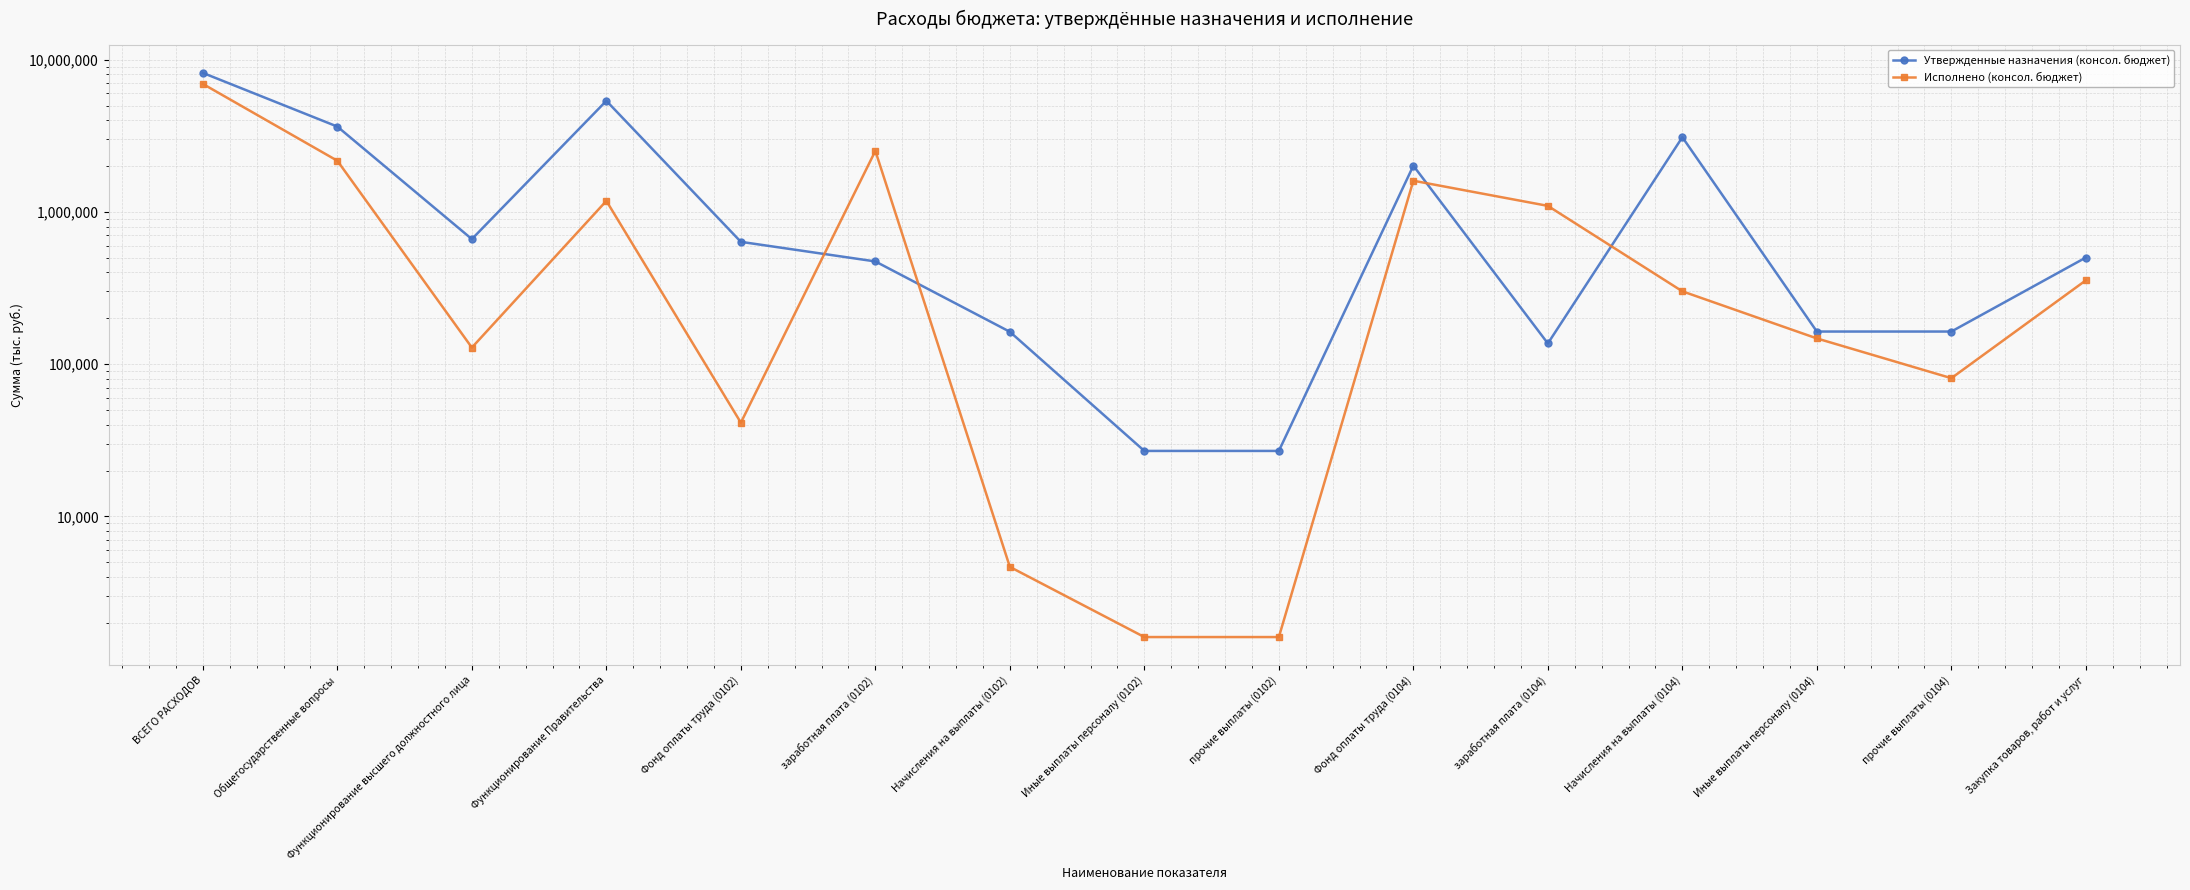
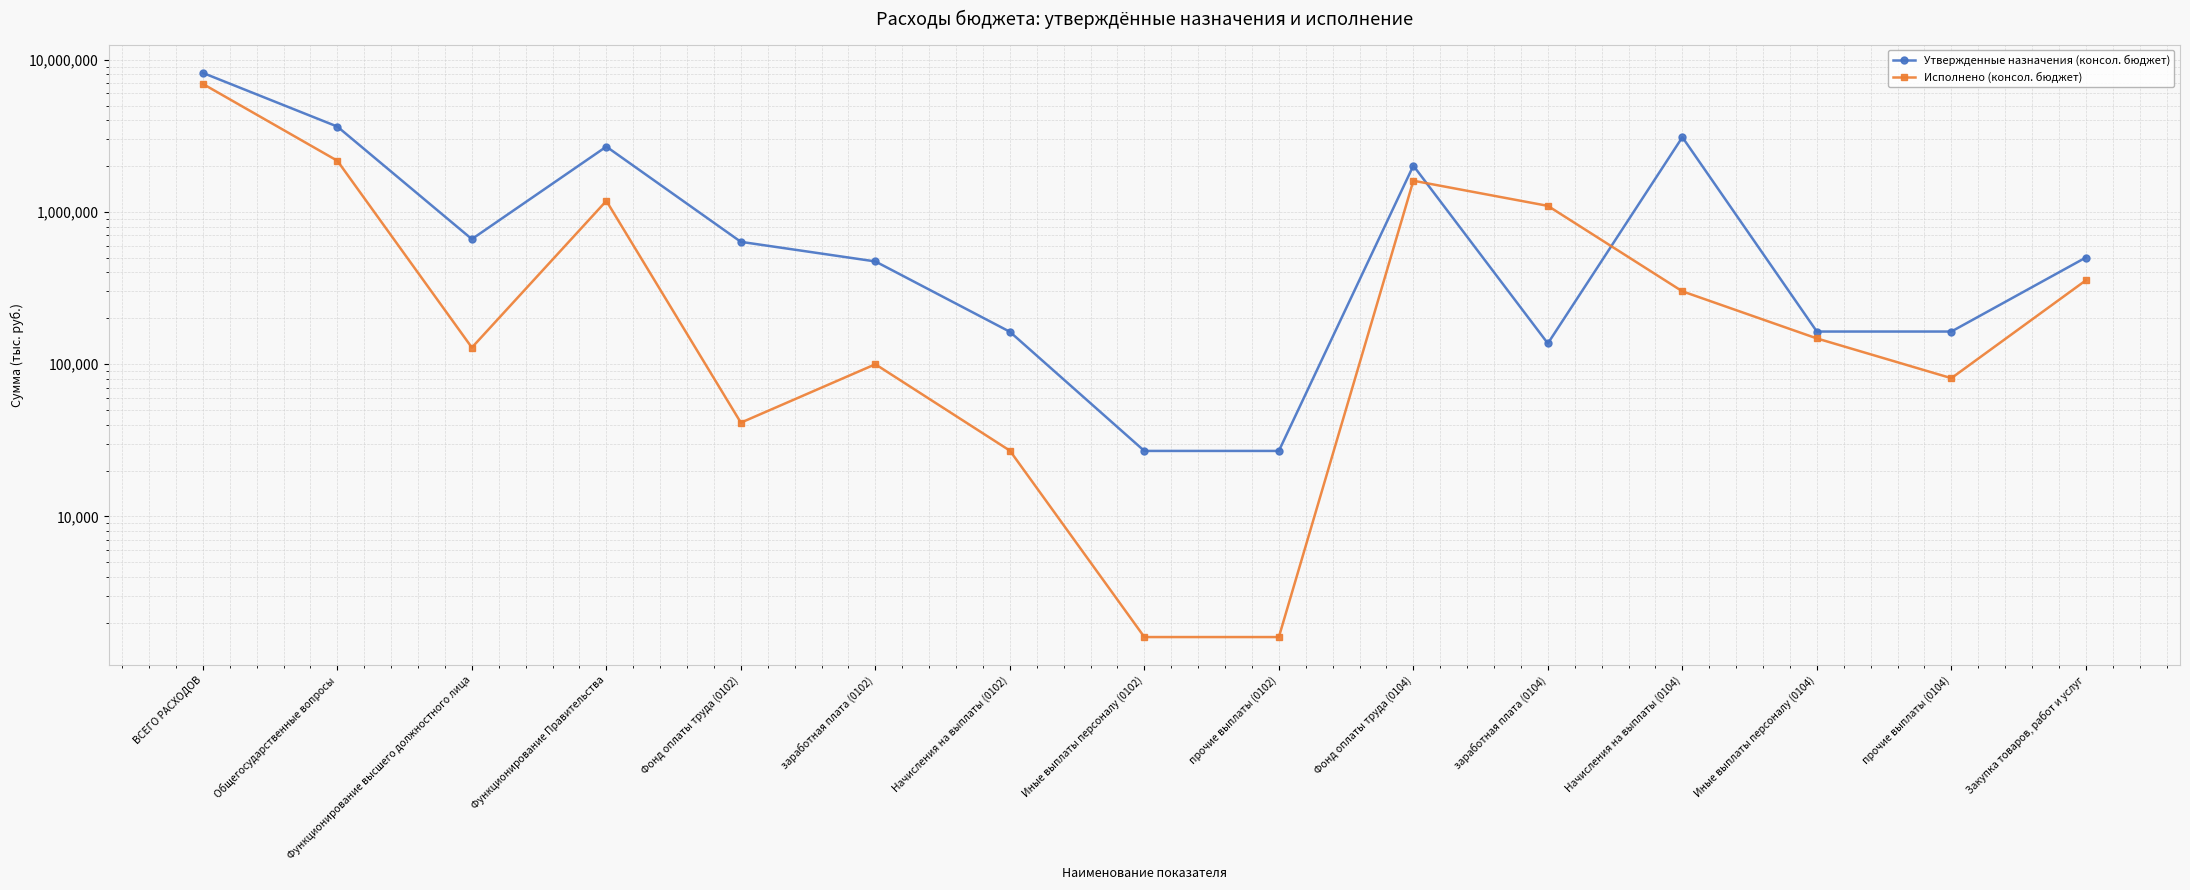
  {
    "Утвержденные назначения (консол. бюджет)": {
      "ВСЕГО РАСХОДОВ": "8,000,000",
      "Общегосударственные вопросы": "3,600,000",
      "Функционирование высшего должностного лица": "700,000",
-     "Функционирование Правительства": "5,400,000",
+     "Функционирование Правительства": "2,700,000",
      "Фонд оплаты труда (0102)": "640,000",
      "заработная плата (0102)": "470,000",
      "Начисления на выплаты (0102)": "160,000",
      "Иные выплаты персоналу (0102)": "27,000",
      "прочие выплаты (0102)": "27,000",
      "Фонд оплаты труда (0104)": "2,000,000",
      "заработная плата (0104)": "140,000",
      "Начисления на выплаты (0104)": "3,100,000",
      "Иные выплаты персоналу (0104)": "160,000",
      "прочие выплаты (0104)": "160,000",
      "Закупка товаров, работ и услуг": "500,000"
    },
    "Исполнено (консол. бюджет)": {
      "ВСЕГО РАСХОДОВ": "7,000,000",
      "Общегосударственные вопросы": "2,200,000",
      "Функционирование высшего должностного лица": "130,000",
      "Функционирование Правительства": "1,200,000",
      "Фонд оплаты труда (0102)": "41,000",
-     "заработная плата (0102)": "2,500,000",
-     "Начисления на выплаты (0102)": "4,700",
+     "заработная плата (0102)": "100,000",
+     "Начисления на выплаты (0102)": "27,000",
      "Иные выплаты персоналу (0102)": "1,600",
      "прочие выплаты (0102)": "1,600",
      "Фонд оплаты труда (0104)": "1,600,000",
      "заработная плата (0104)": "1,100,000",
      "Начисления на выплаты (0104)": "300,000",
      "Иные выплаты персоналу (0104)": "150,000",
      "прочие выплаты (0104)": "80,000",
      "Закупка товаров, работ и услуг": "360,000"
    }
  }
